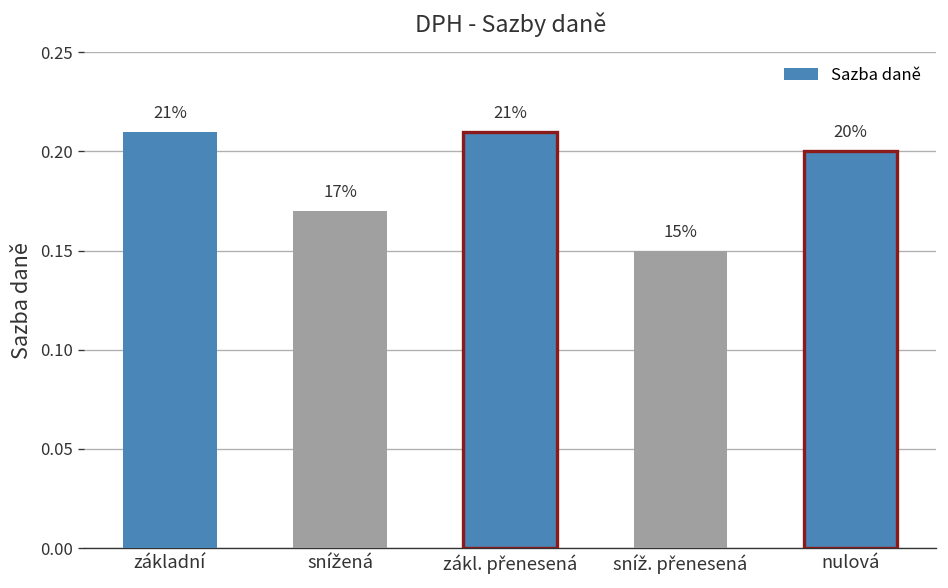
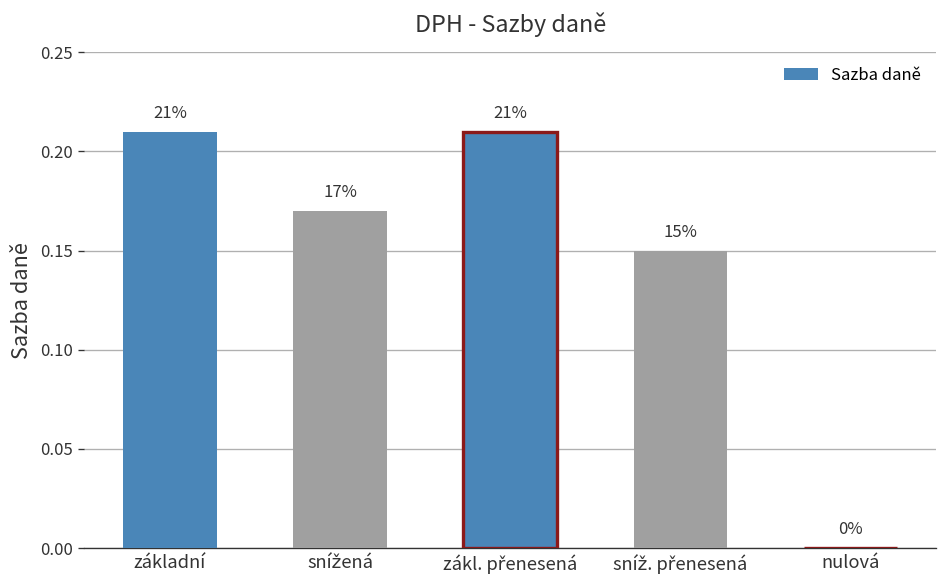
  {
    "základní": "21%",
    "snížená": "17%",
    "zákl. přenesená": "21%",
    "sníž. přenesená": "15%",
-   "nulová": "20%"
+   "nulová": "0%"
  }
